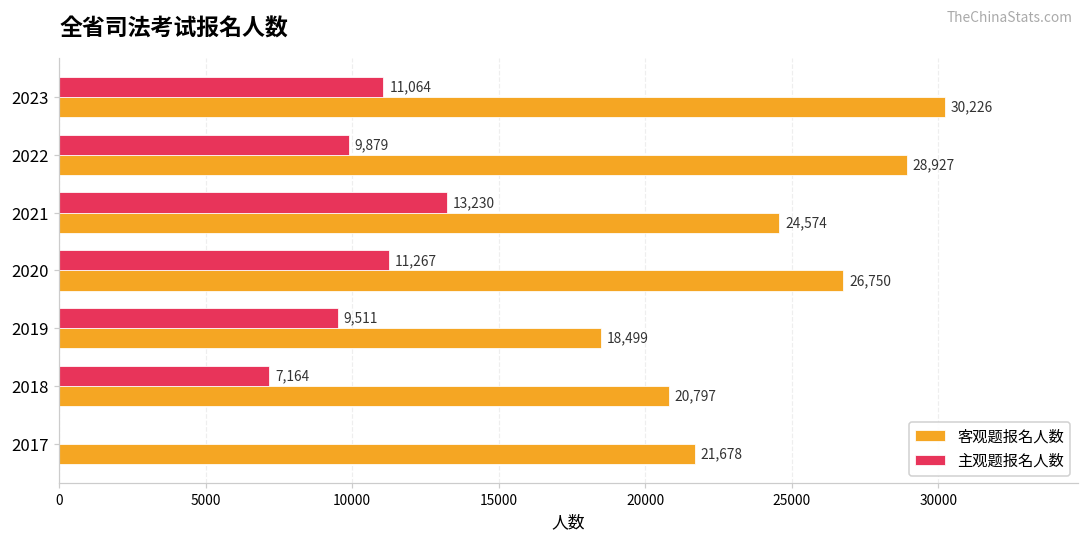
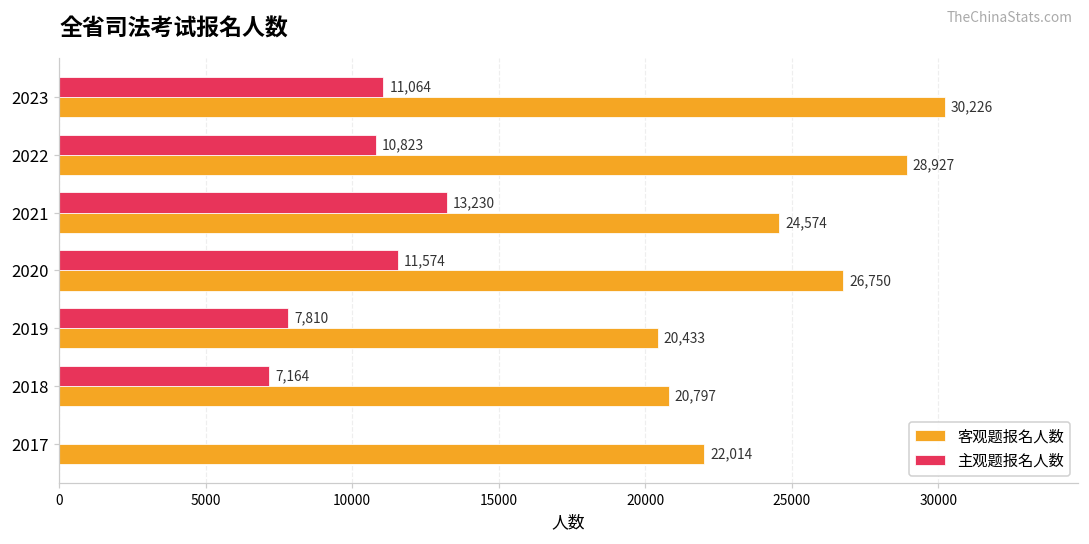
  {
    "客观题报名人数": {
      "2023": "30,226",
      "2022": "28,927",
      "2021": "24,574",
      "2020": "26,750",
-     "2019": "18,499",
+     "2019": "20,433",
      "2018": "20,797",
-     "2017": "21,678"
+     "2017": "22,014"
    },
    "主观题报名人数": {
      "2023": "11,064",
-     "2022": "9,879",
+     "2022": "10,823",
      "2021": "13,230",
-     "2020": "11,267",
-     "2019": "9,511",
+     "2020": "11,574",
+     "2019": "7,810",
      "2018": "7,164"
    }
  }
